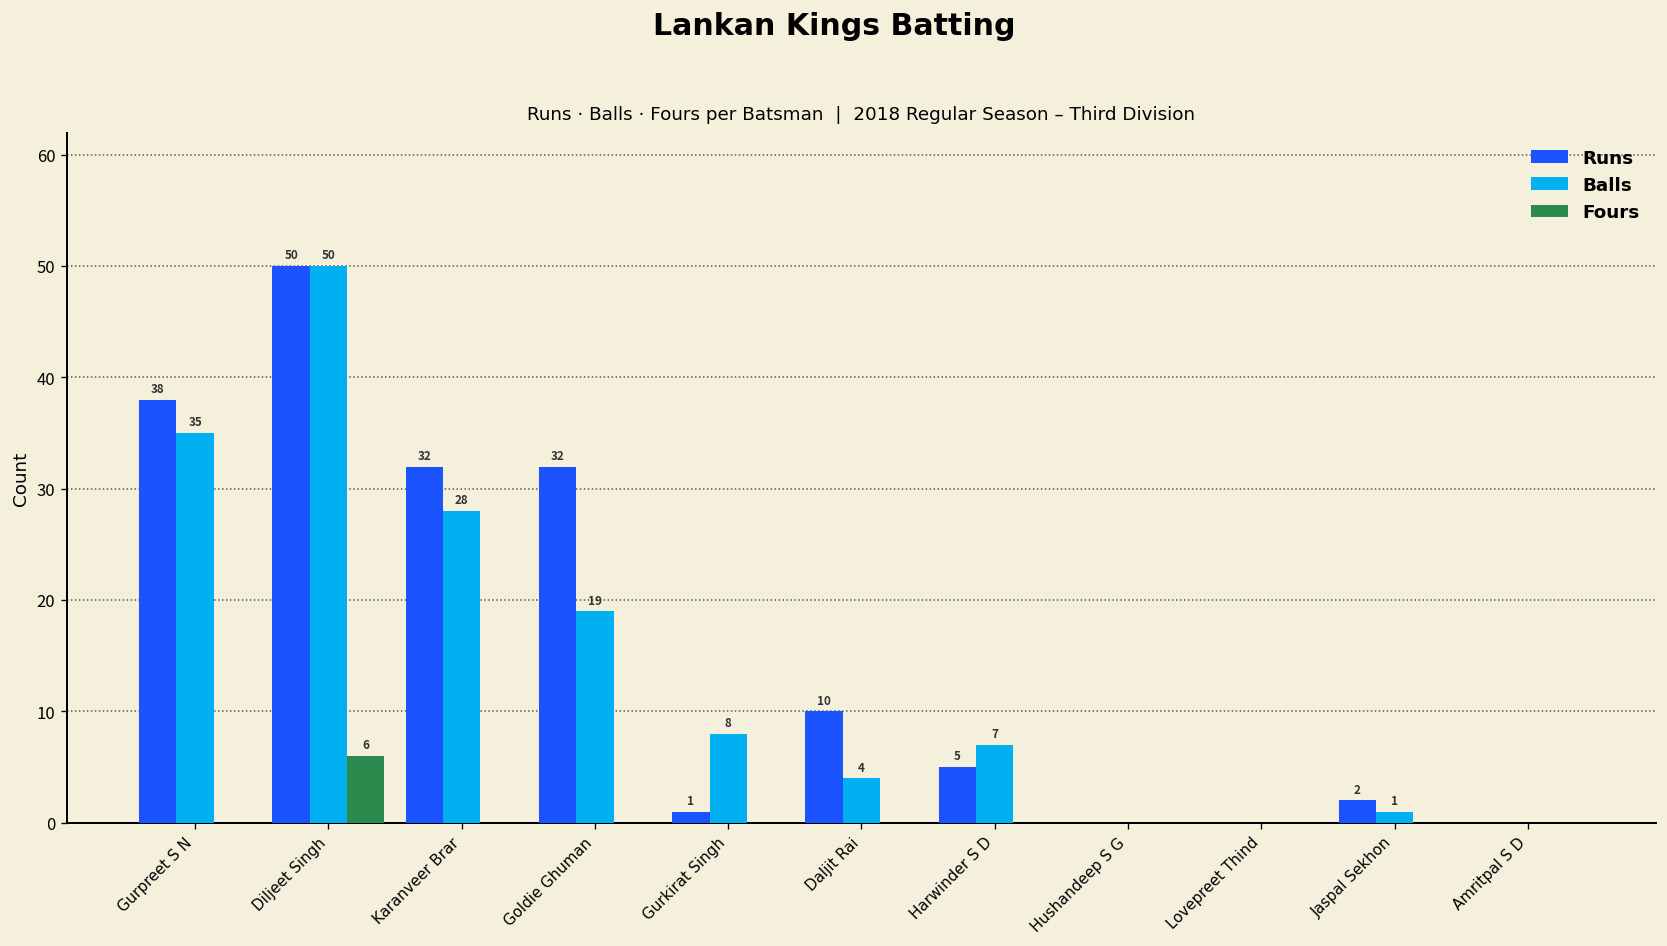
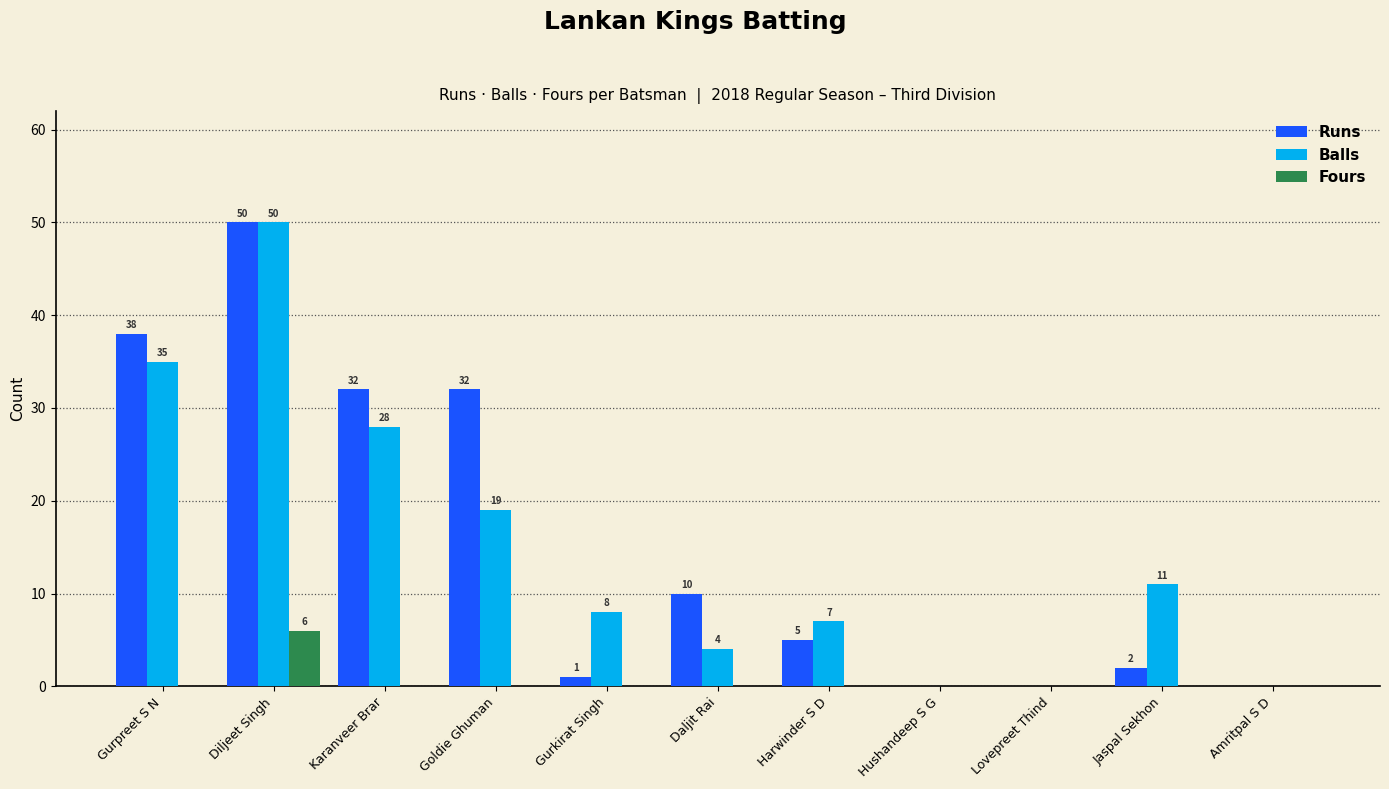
  {
    "Runs": {
      "Gurpreet S N": 38,
      "Diljeet Singh": 50,
      "Karanveer Brar": 32,
      "Goldie Ghuman": 32,
      "Gurkirat Singh": 1,
      "Daljit Rai": 10,
      "Harwinder S D": 5,
      "Jaspal Sekhon": 2
    },
    "Balls": {
      "Gurpreet S N": 35,
      "Diljeet Singh": 50,
      "Karanveer Brar": 28,
      "Goldie Ghuman": 19,
      "Gurkirat Singh": 8,
      "Daljit Rai": 4,
      "Harwinder S D": 7,
-     "Jaspal Sekhon": 1
+     "Jaspal Sekhon": 11
    },
    "Fours": {
      "Diljeet Singh": 6
    }
  }
